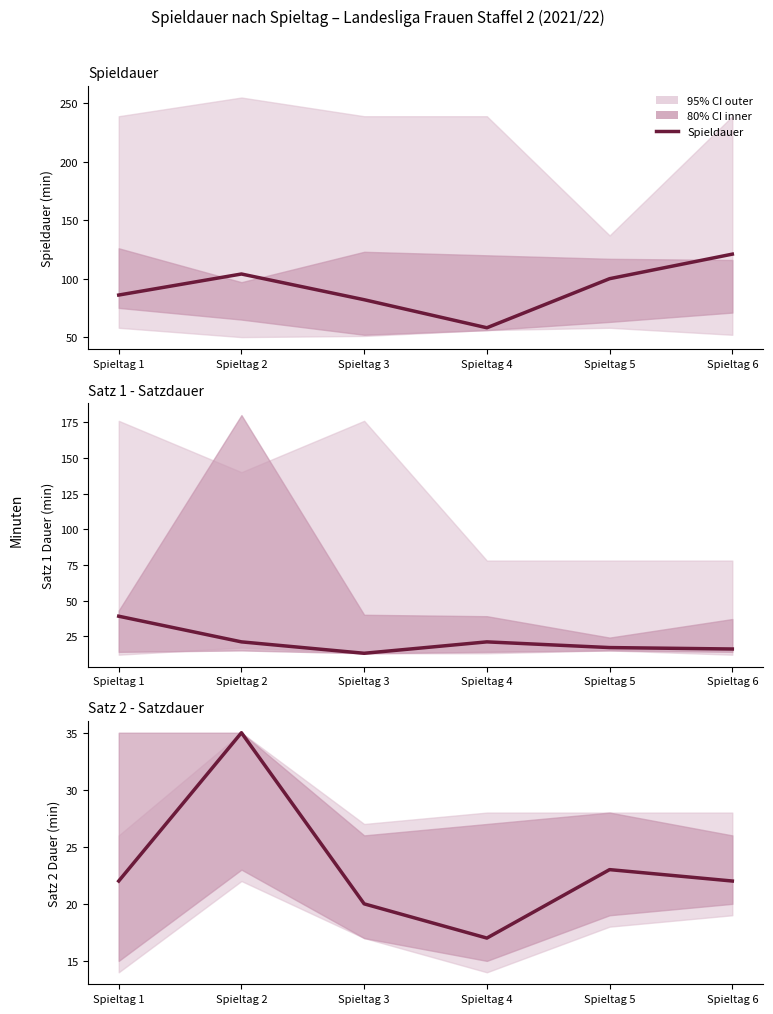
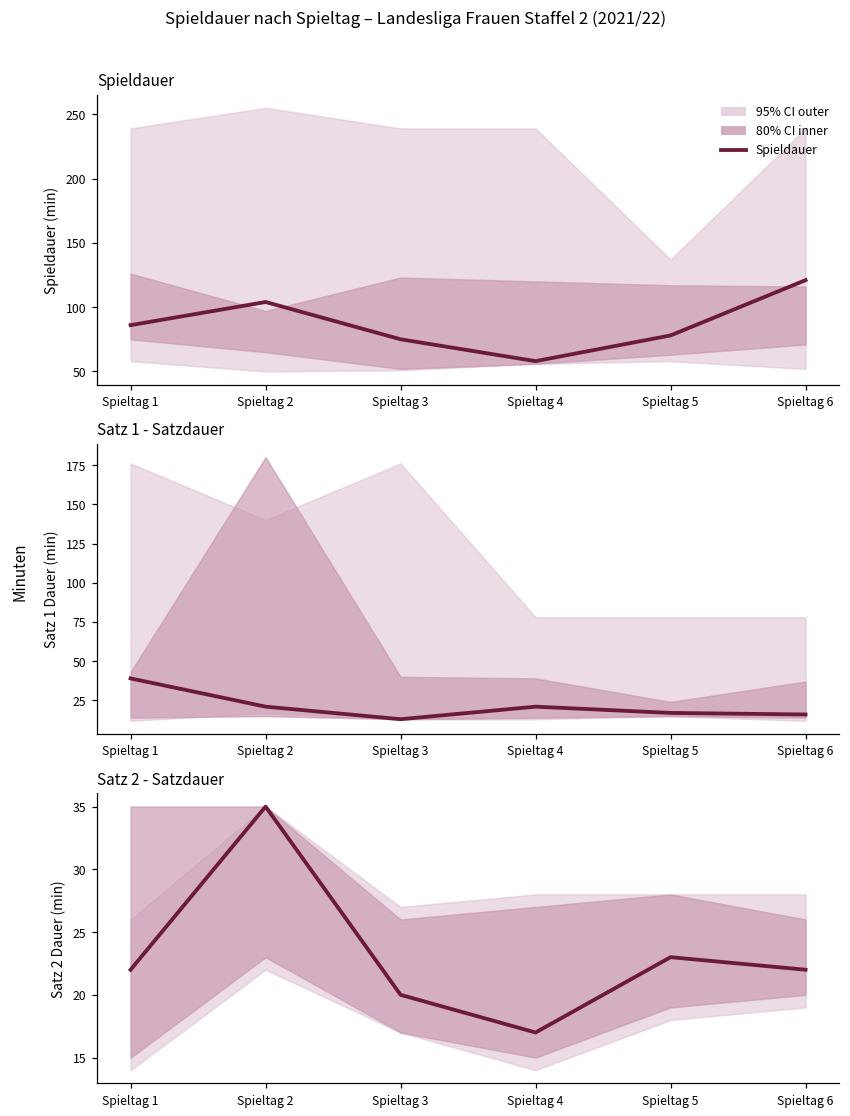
  {
    "Spieldauer": {
      "Spieldauer": {
        "Spieltag 1": 86,
        "Spieltag 2": 104,
-       "Spieltag 3": 82,
+       "Spieltag 3": 75,
        "Spieltag 4": 58,
-       "Spieltag 5": 100,
+       "Spieltag 5": 78,
        "Spieltag 6": 121
      }
    }
  }
